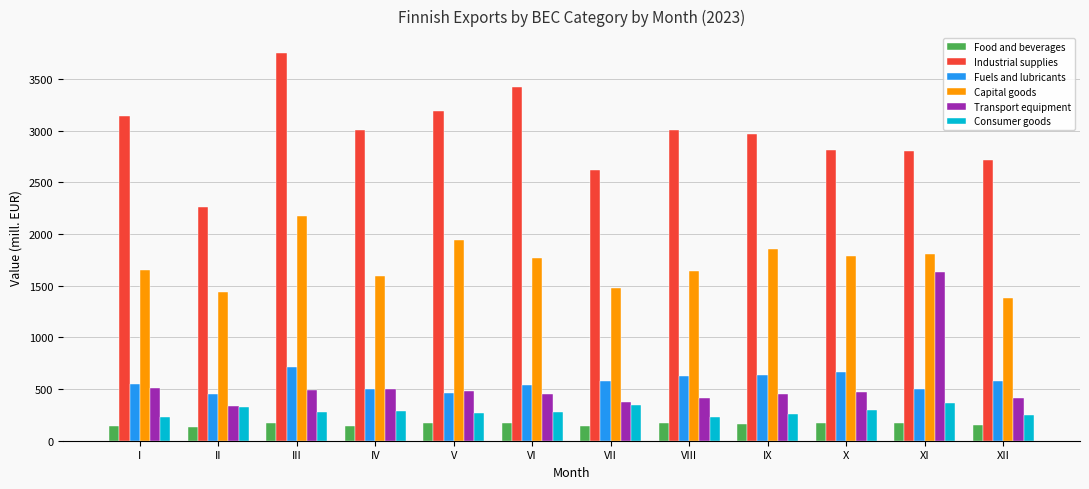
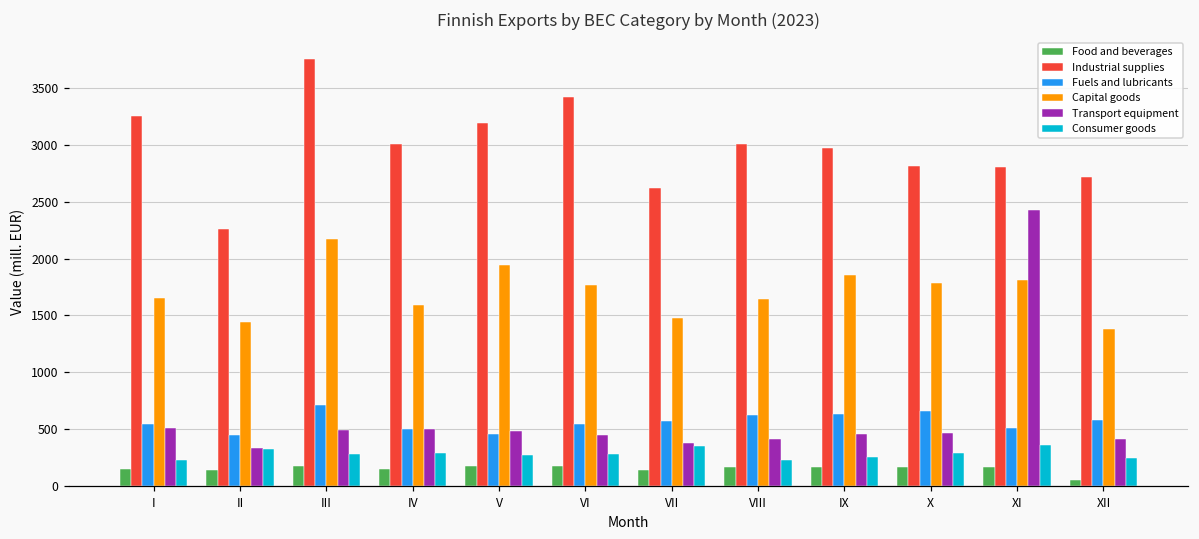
  {
    "Food and beverages": {
      "I": 150,
      "II": 140,
      "III": 170,
      "IV": 150,
      "V": 170,
      "VI": 170,
      "VII": 140,
      "VIII": 170,
      "IX": 160,
      "X": 170,
      "XI": 170,
-     "XII": 150
+     "XII": 50
    },
    "Industrial supplies": {
-     "I": 3140,
+     "I": 3260,
      "II": 2260,
      "III": 3750,
      "IV": 3010,
      "V": 3190,
      "VI": 3420,
      "VII": 2620,
      "VIII": 3010,
      "IX": 2970,
      "X": 2820,
      "XI": 2810,
      "XII": 2720
    },
    "Capital goods": {
      "I": 1660,
      "II": 1440,
      "III": 2180,
      "IV": 1590,
      "V": 1940,
      "VI": 1770,
      "VII": 1480,
      "VIII": 1640,
      "IX": 1860,
      "X": 1790,
      "XI": 1810,
      "XII": 1380
    },
    "Transport equipment": {
      "I": 510,
      "II": 340,
      "III": 490,
      "IV": 500,
      "V": 480,
      "VI": 450,
      "VII": 370,
      "VIII": 410,
      "IX": 450,
      "X": 470,
-     "XI": 1630,
+     "XI": 2430,
      "XII": 410
    }
  }
